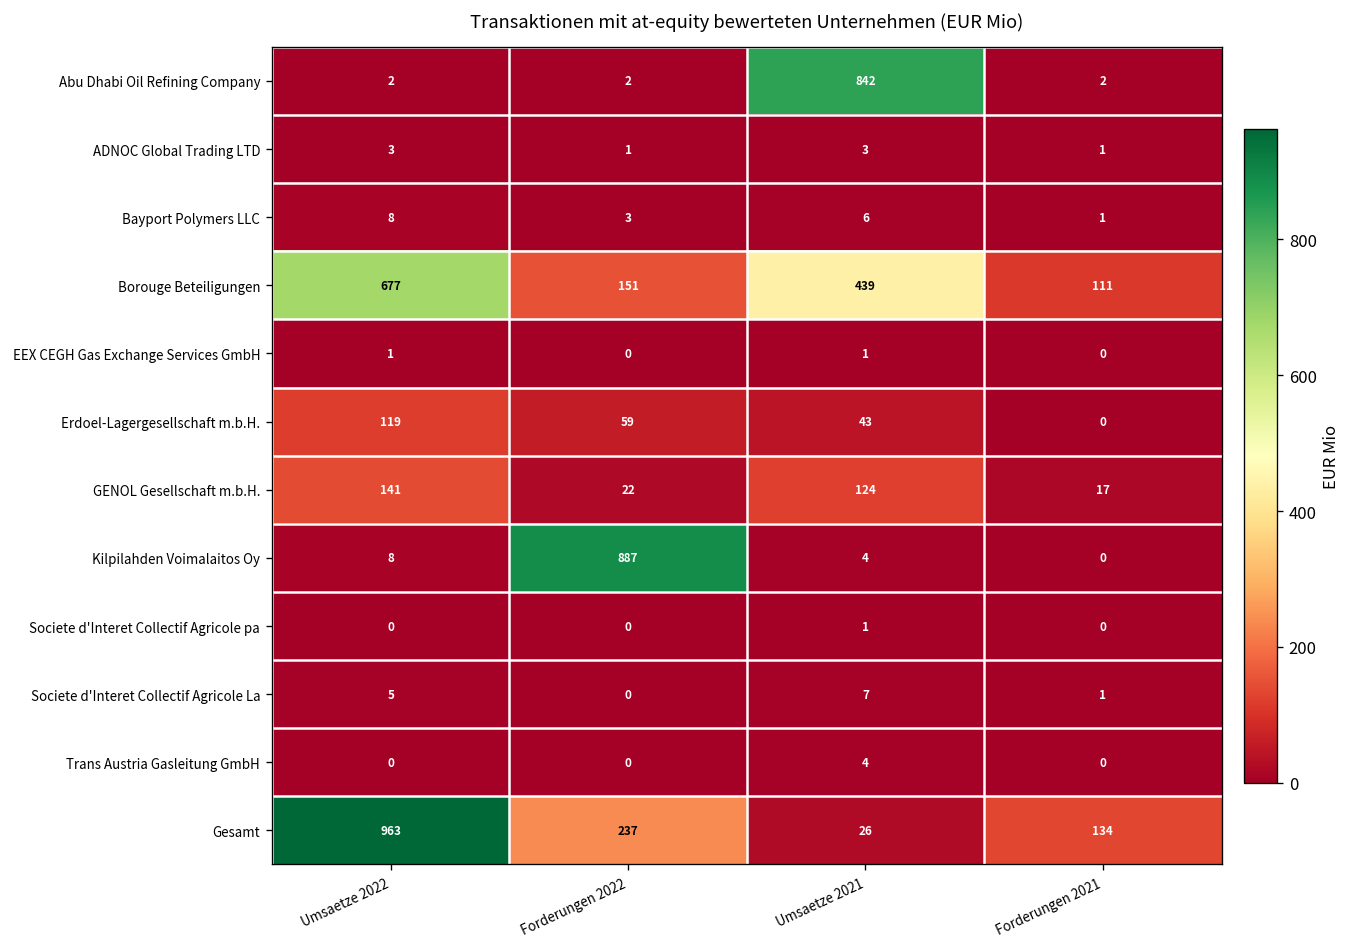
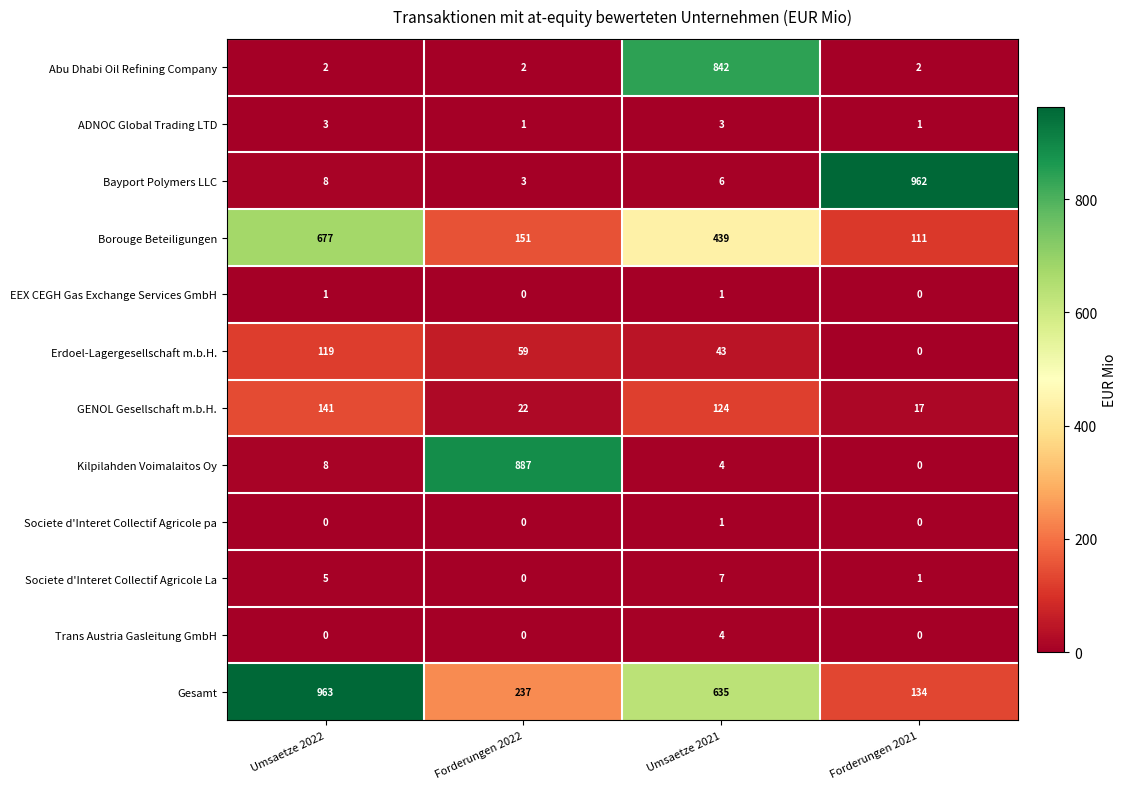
  {
    "Abu Dhabi Oil Refining Company": {
      "Umsaetze 2022": 2,
      "Forderungen 2022": 2,
      "Umsaetze 2021": 842,
      "Forderungen 2021": 2
    },
    "ADNOC Global Trading LTD": {
      "Umsaetze 2022": 3,
      "Forderungen 2022": 1,
      "Umsaetze 2021": 3,
      "Forderungen 2021": 1
    },
    "Bayport Polymers LLC": {
      "Umsaetze 2022": 8,
      "Forderungen 2022": 3,
      "Umsaetze 2021": 6,
-     "Forderungen 2021": 1
+     "Forderungen 2021": 962
    },
    "Borouge Beteiligungen": {
      "Umsaetze 2022": 677,
      "Forderungen 2022": 151,
      "Umsaetze 2021": 439,
      "Forderungen 2021": 111
    },
    "EEX CEGH Gas Exchange Services GmbH": {
      "Umsaetze 2022": 1,
      "Forderungen 2022": 0,
      "Umsaetze 2021": 1,
      "Forderungen 2021": 0
    },
    "Erdoel-Lagergesellschaft m.b.H.": {
      "Umsaetze 2022": 119,
      "Forderungen 2022": 59,
      "Umsaetze 2021": 43,
      "Forderungen 2021": 0
    },
    "GENOL Gesellschaft m.b.H.": {
      "Umsaetze 2022": 141,
      "Forderungen 2022": 22,
      "Umsaetze 2021": 124,
      "Forderungen 2021": 17
    },
    "Kilpilahden Voimalaitos Oy": {
      "Umsaetze 2022": 8,
      "Forderungen 2022": 887,
      "Umsaetze 2021": 4,
      "Forderungen 2021": 0
    },
    "Societe d'Interet Collectif Agricole pa": {
      "Umsaetze 2022": 0,
      "Forderungen 2022": 0,
      "Umsaetze 2021": 1,
      "Forderungen 2021": 0
    },
    "Societe d'Interet Collectif Agricole La": {
      "Umsaetze 2022": 5,
      "Forderungen 2022": 0,
      "Umsaetze 2021": 7,
      "Forderungen 2021": 1
    },
    "Trans Austria Gasleitung GmbH": {
      "Umsaetze 2022": 0,
      "Forderungen 2022": 0,
      "Umsaetze 2021": 4,
      "Forderungen 2021": 0
    },
    "Gesamt": {
      "Umsaetze 2022": 963,
      "Forderungen 2022": 237,
-     "Umsaetze 2021": 26,
+     "Umsaetze 2021": 635,
      "Forderungen 2021": 134
    }
  }
